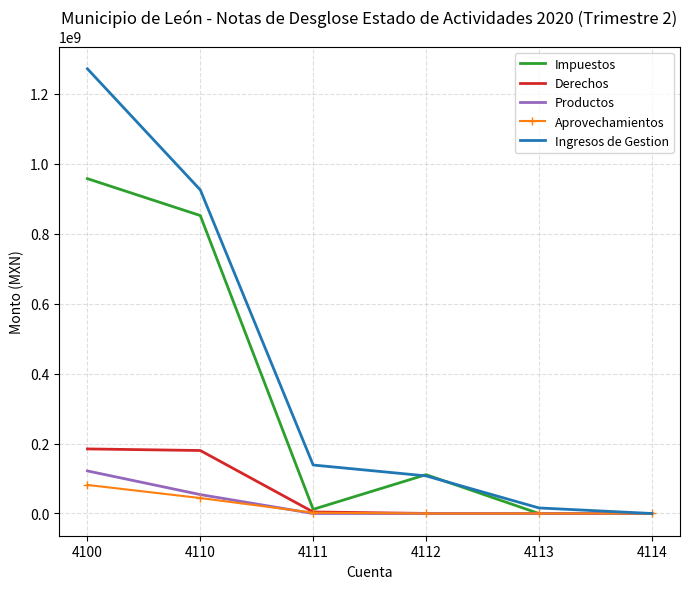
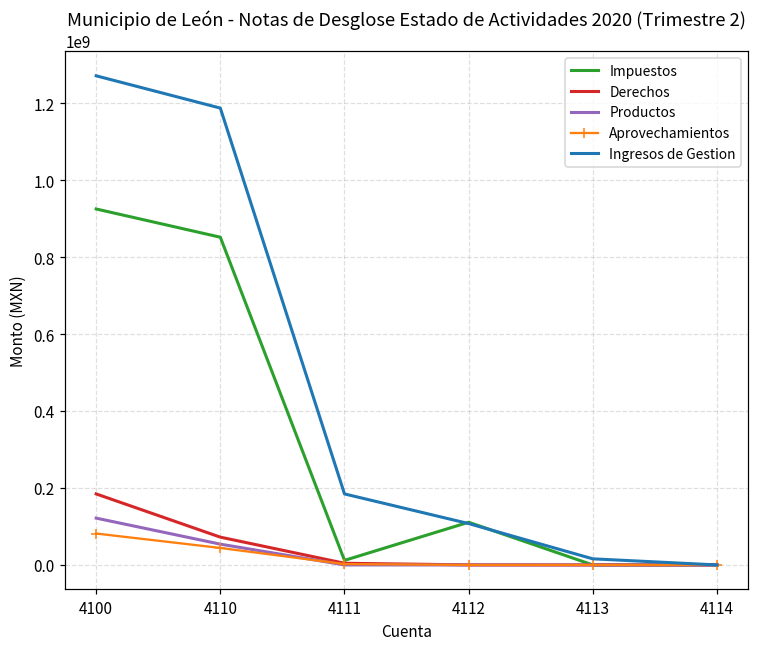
  {
    "Impuestos": {
-     "4100": 960000000,
+     "4100": 920000000,
      "4110": 850000000,
      "4111": 10000000
    },
    "Derechos": {
      "4100": 180000000,
-     "4110": 180000000
+     "4110": 70000000
    },
    "Productos": {
      "4100": 120000000,
      "4110": 50000000
    },
    "Aprovechamientos": {
      "4100": 80000000,
      "4110": 40000000
    },
    "Ingresos de Gestion": {
      "4100": 1270000000,
-     "4110": 920000000,
-     "4111": 140000000,
+     "4110": 1190000000,
+     "4111": 180000000,
      "4113": 20000000
    }
  }
